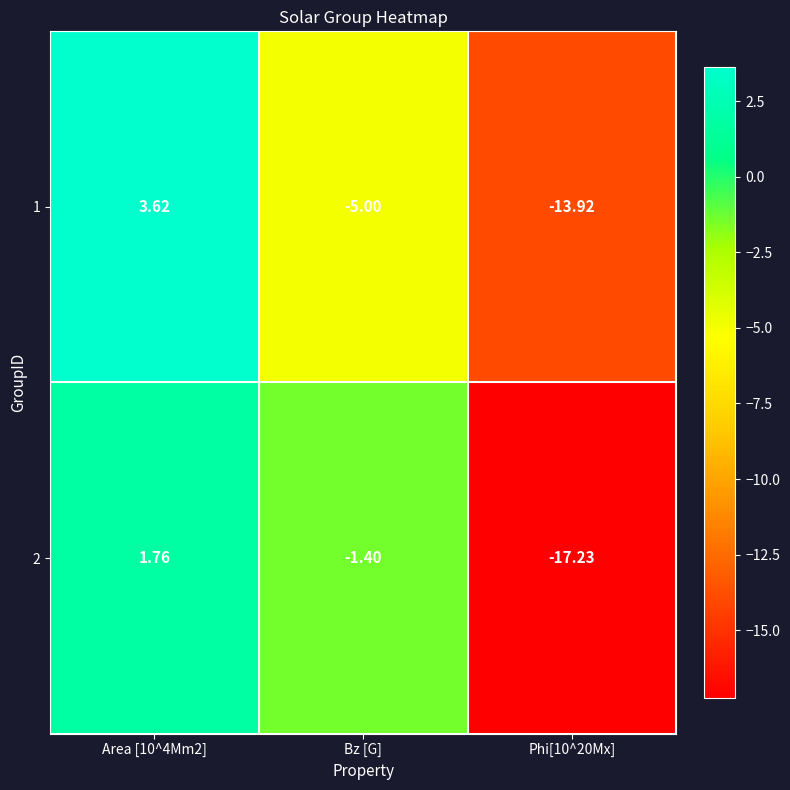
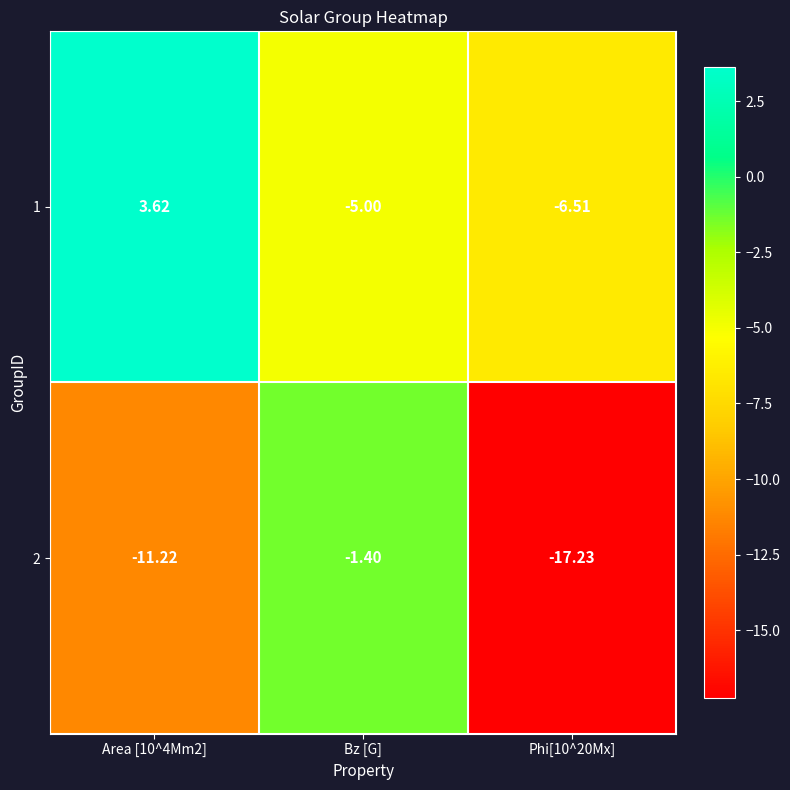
  {
    "1": {
      "Area [10^4Mm2]": 3.62,
      "Bz [G]": -5.00,
-     "Phi[10^20Mx]": -13.92
+     "Phi[10^20Mx]": -6.51
    },
    "2": {
-     "Area [10^4Mm2]": 1.76,
+     "Area [10^4Mm2]": -11.22,
      "Bz [G]": -1.40,
      "Phi[10^20Mx]": -17.23
    }
  }
